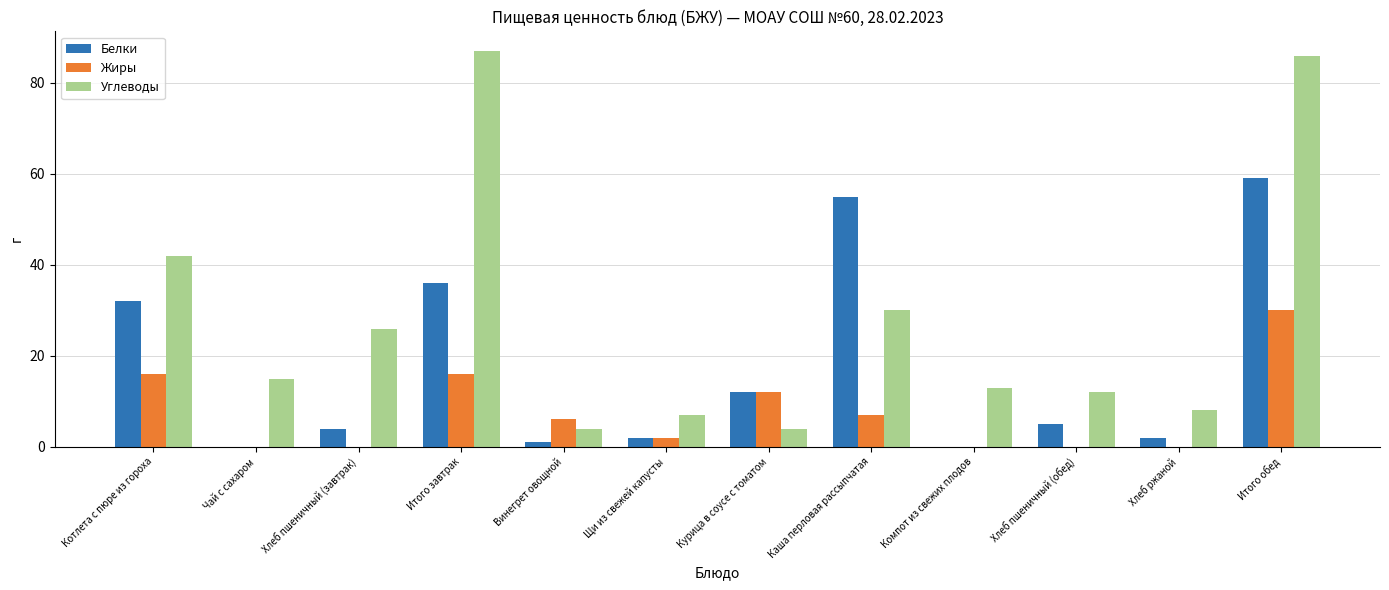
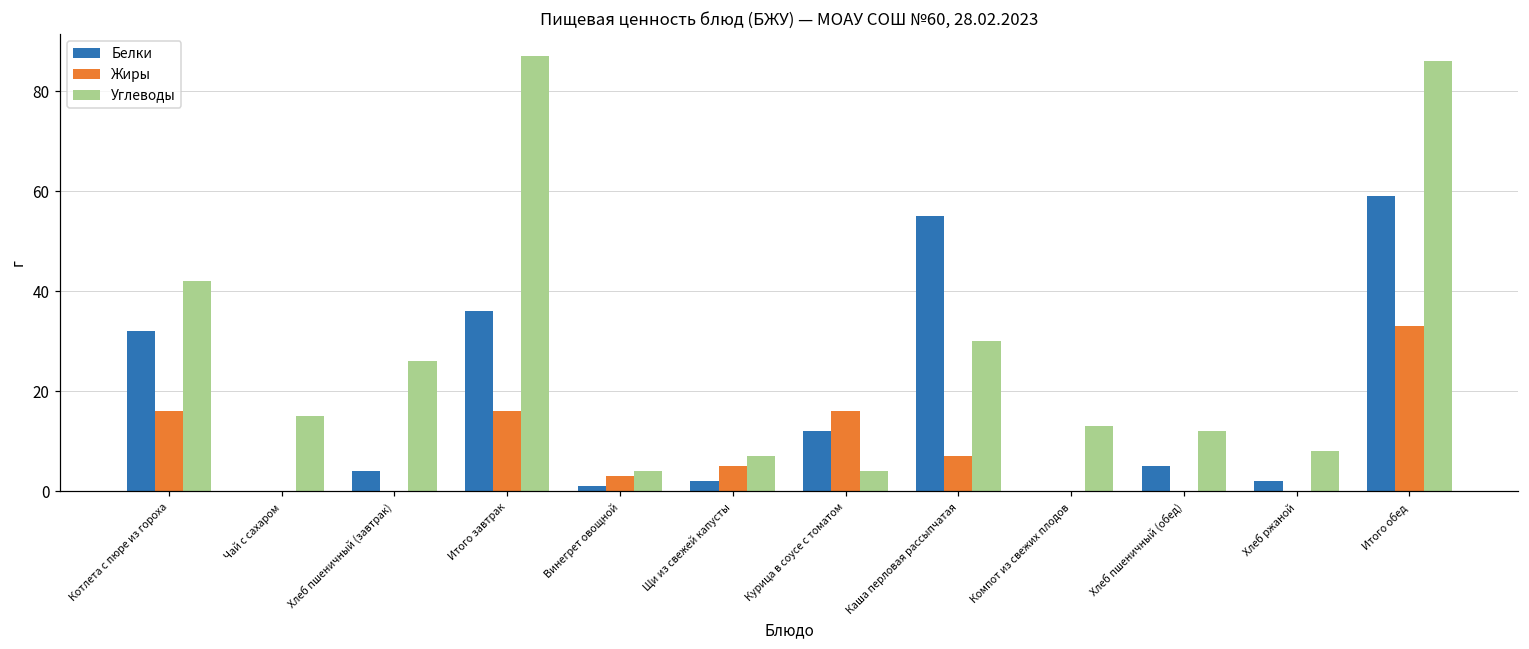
  {
    "Белки": {
      "Котлета с пюре из гороха": 32,
      "Чай с сахаром": 0,
      "Хлеб пшеничный (завтрак)": 4,
      "Итого завтрак": 36,
      "Винегрет овощной": 1,
      "Щи из свежей капусты": 2,
      "Курица в соусе с томатом": 12,
      "Каша перловая рассыпчатая": 55,
      "Компот из свежих плодов": 0,
      "Хлеб пшеничный (обед)": 5,
      "Хлеб ржаной": 2,
      "Итого обед": 59
    },
    "Жиры": {
      "Котлета с пюре из гороха": 16,
      "Чай с сахаром": 0,
      "Хлеб пшеничный (завтрак)": 0,
      "Итого завтрак": 16,
-     "Винегрет овощной": 6,
-     "Щи из свежей капусты": 2,
-     "Курица в соусе с томатом": 12,
+     "Винегрет овощной": 3,
+     "Щи из свежей капусты": 5,
+     "Курица в соусе с томатом": 16,
      "Каша перловая рассыпчатая": 7,
      "Компот из свежих плодов": 0,
      "Хлеб пшеничный (обед)": 0,
      "Хлеб ржаной": 0,
-     "Итого обед": 30
+     "Итого обед": 33
    },
    "Углеводы": {
      "Котлета с пюре из гороха": 42,
      "Чай с сахаром": 15,
      "Хлеб пшеничный (завтрак)": 26,
      "Итого завтрак": 87,
      "Винегрет овощной": 4,
      "Щи из свежей капусты": 7,
      "Курица в соусе с томатом": 4,
      "Каша перловая рассыпчатая": 30,
      "Компот из свежих плодов": 13,
      "Хлеб пшеничный (обед)": 12,
      "Хлеб ржаной": 8,
      "Итого обед": 86
    }
  }
